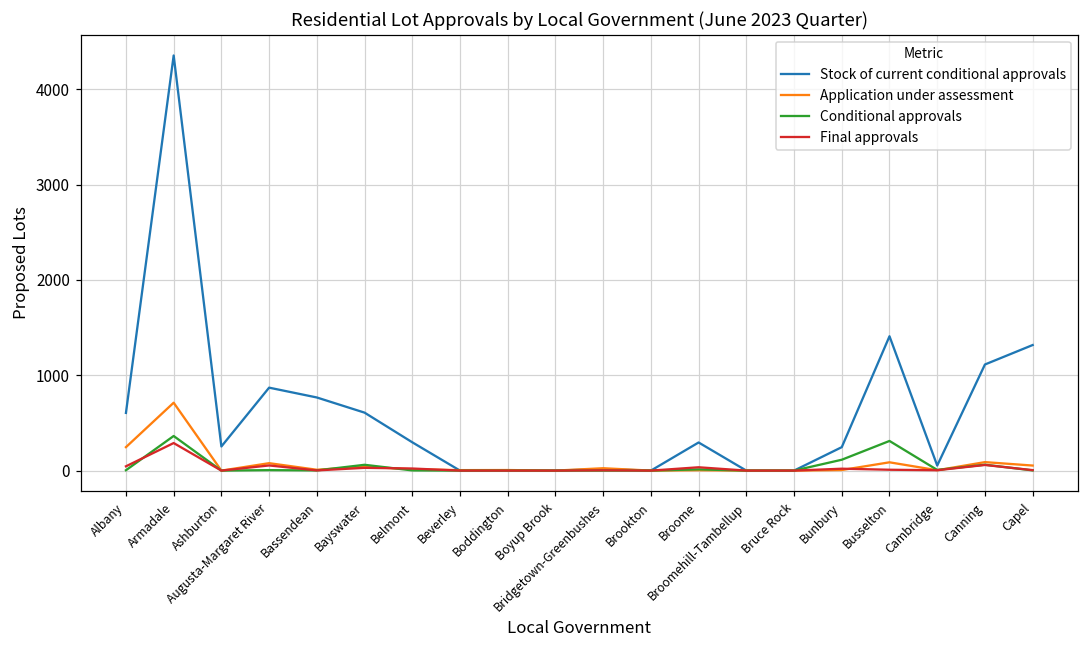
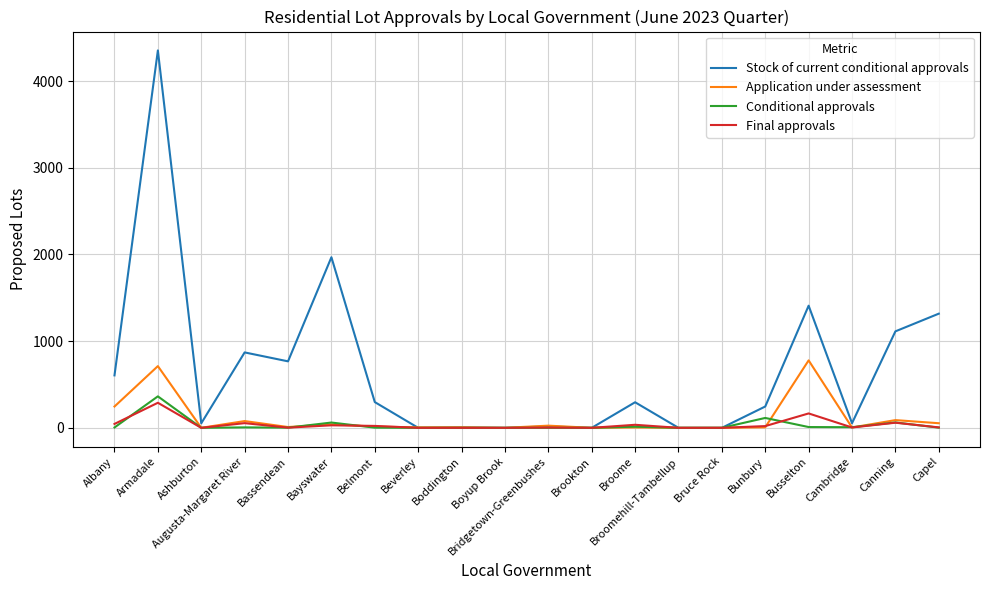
  {
    "Stock of current conditional approvals": {
      "Albany": 600,
      "Armadale": 4400,
-     "Ashburton": 300,
+     "Ashburton": 100,
      "Augusta-Margaret River": 900,
      "Bassendean": 800,
-     "Bayswater": 600,
+     "Bayswater": 2000,
      "Belmont": 300,
      "Broome": 300,
      "Bunbury": 200,
      "Busselton": 1400,
      "Cambridge": 100,
      "Canning": 1100,
      "Capel": 1300
    },
    "Application under assessment": {
      "Albany": 200,
      "Armadale": 700,
-     "Busselton": 100,
+     "Busselton": 800,
      "Capel": 100
    },
    "Conditional approvals": {
      "Albany": 0,
      "Armadale": 400,
      "Augusta-Margaret River": 0,
      "Bunbury": 100,
-     "Busselton": 300
+     "Busselton": 0
    },
    "Final approvals": {
      "Albany": 0,
      "Armadale": 300,
-     "Busselton": 0
+     "Busselton": 200
    }
  }
